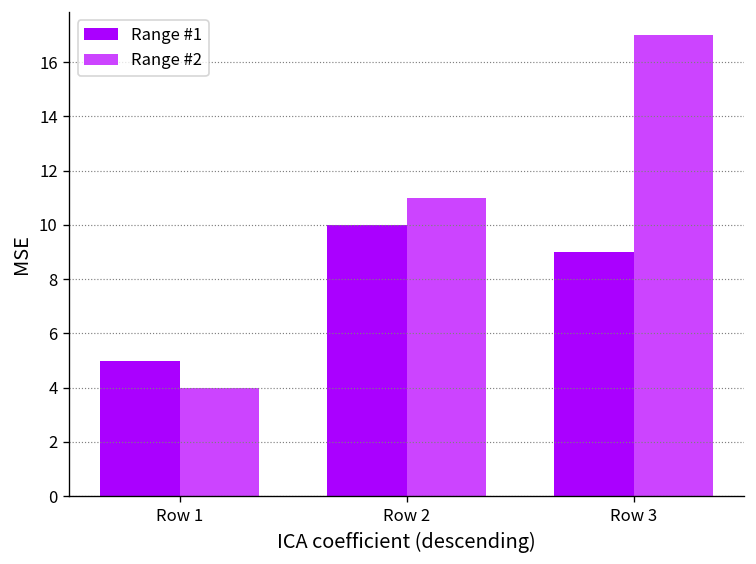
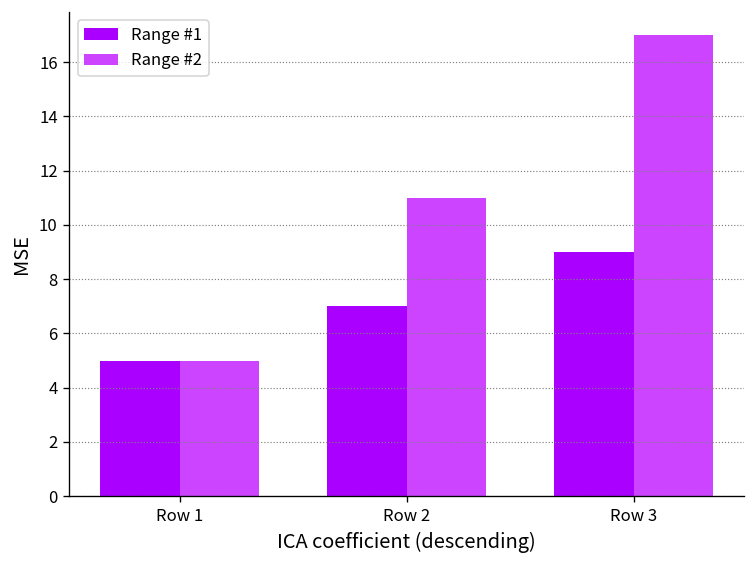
  {
    "Range #1": {
      "Row 1": 5,
-     "Row 2": 10,
+     "Row 2": 7,
      "Row 3": 9
    },
    "Range #2": {
-     "Row 1": 4,
+     "Row 1": 5,
      "Row 2": 11,
      "Row 3": 17
    }
  }
